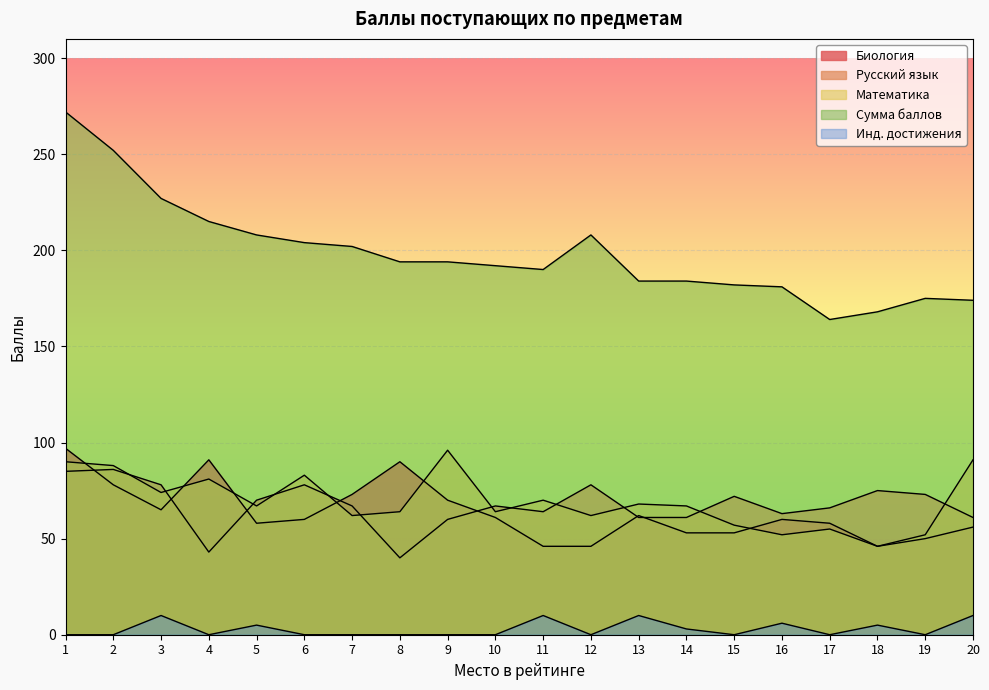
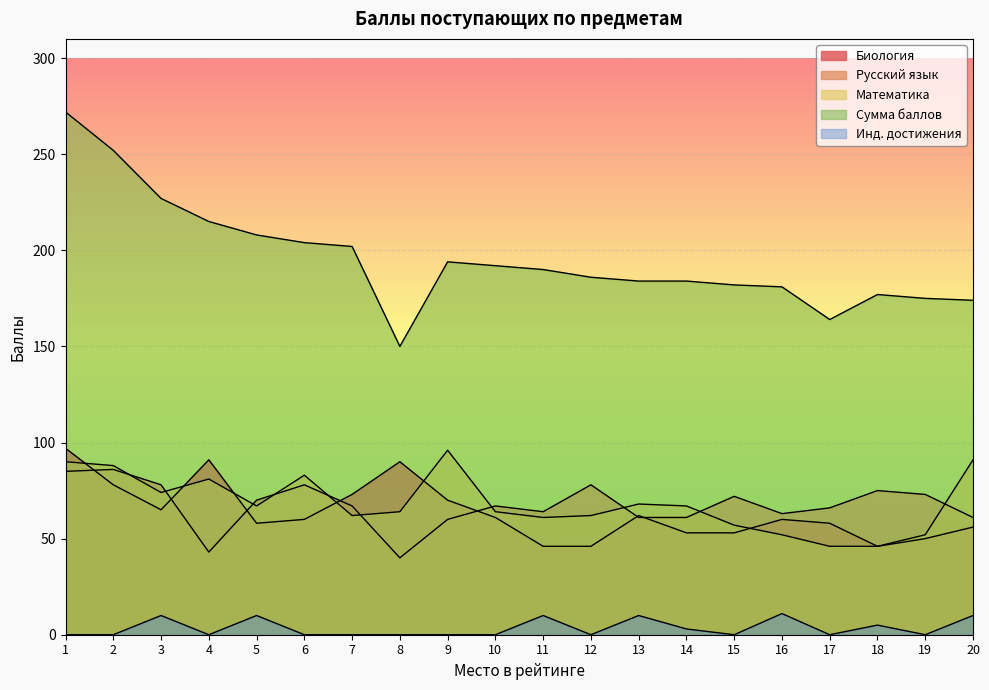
  {
    "Математика": {
      "1": 90,
      "2": 88,
      "3": 74,
      "4": 81,
      "5": 67,
      "6": 83,
      "7": 62,
      "8": 64,
      "9": 96,
      "10": 64,
-     "11": 70,
+     "11": 61,
      "12": 62,
      "13": 68,
      "14": 67,
      "15": 57,
      "16": 52,
-     "17": 55,
+     "17": 46,
      "19": 52,
      "20": 91
    },
    "Сумма баллов": {
      "1": 272,
      "2": 252,
      "3": 227,
      "4": 215,
      "5": 208,
      "6": 204,
      "7": 202,
-     "8": 194,
+     "8": 150,
      "9": 194,
      "10": 192,
      "11": 190,
-     "12": 208,
+     "12": 186,
      "13": 184,
      "14": 184,
      "15": 182,
      "16": 181,
      "17": 164,
-     "18": 168,
+     "18": 177,
      "19": 175,
      "20": 174
    },
    "Инд. достижения": {
      "1": 0,
      "2": 0,
      "3": 10,
      "4": 0,
-     "5": 5,
+     "5": 10,
      "6": 0,
      "7": 0,
      "8": 0,
      "9": 0,
      "10": 0,
      "11": 10,
      "12": 0,
      "13": 10,
      "14": 3,
      "15": 0,
-     "16": 6,
+     "16": 11,
      "17": 0,
      "18": 5,
      "19": 0,
      "20": 10
    }
  }
